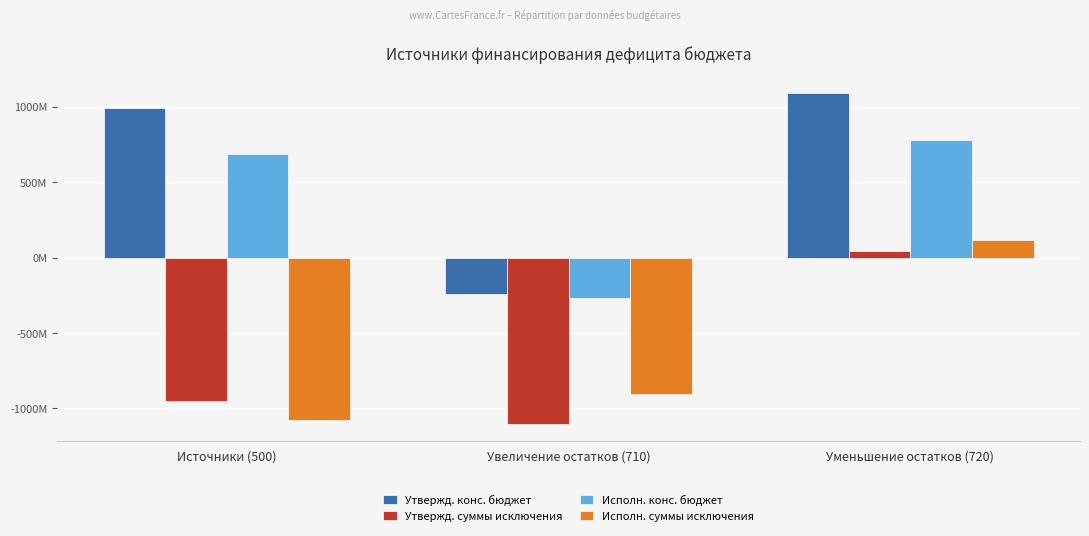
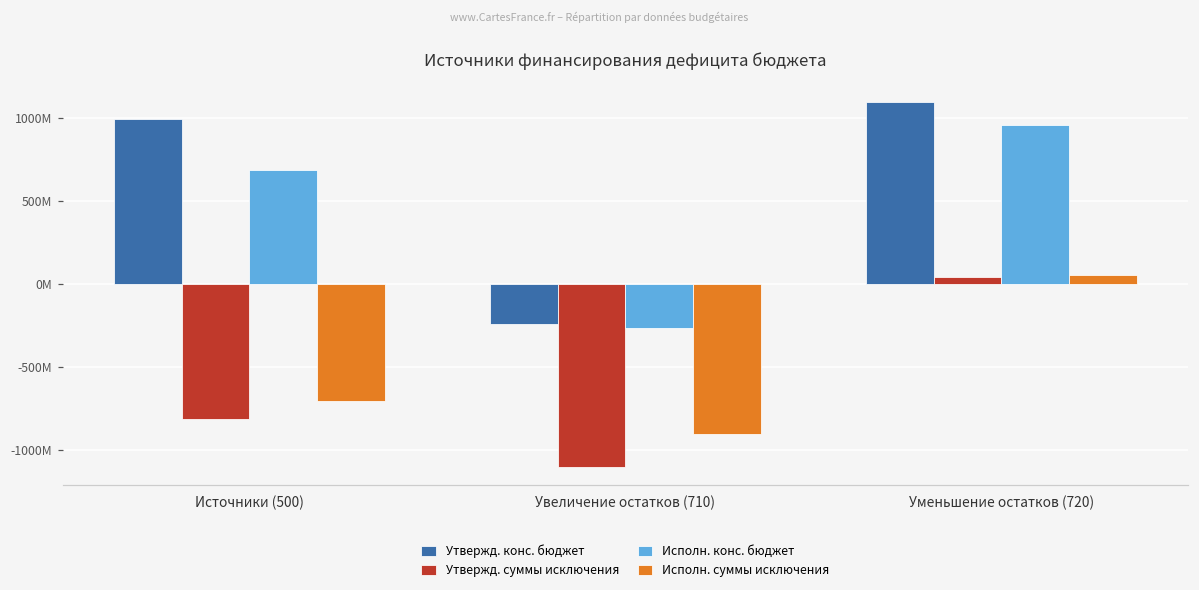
  {
    "Утвержд. конс. бюджет": {
      "Источники (500)": 990000000,
      "Увеличение остатков (710)": -240000000,
      "Уменьшение остатков (720)": 1090000000
    },
    "Утвержд. суммы исключения": {
-     "Источники (500)": -950000000,
+     "Источники (500)": -820000000,
      "Увеличение остатков (710)": -1100000000,
      "Уменьшение остатков (720)": 40000000
    },
    "Исполн. конс. бюджет": {
      "Источники (500)": 690000000,
      "Увеличение остатков (710)": -270000000,
-     "Уменьшение остатков (720)": 780000000
+     "Уменьшение остатков (720)": 950000000
    },
    "Исполн. суммы исключения": {
-     "Источники (500)": -1070000000,
+     "Источники (500)": -710000000,
      "Увеличение остатков (710)": -910000000,
-     "Уменьшение остатков (720)": 120000000
+     "Уменьшение остатков (720)": 50000000
    }
  }
